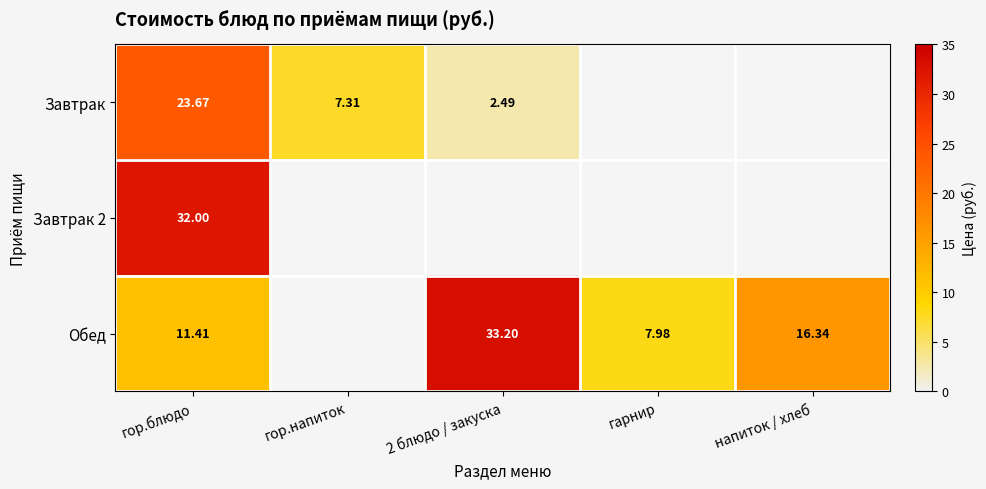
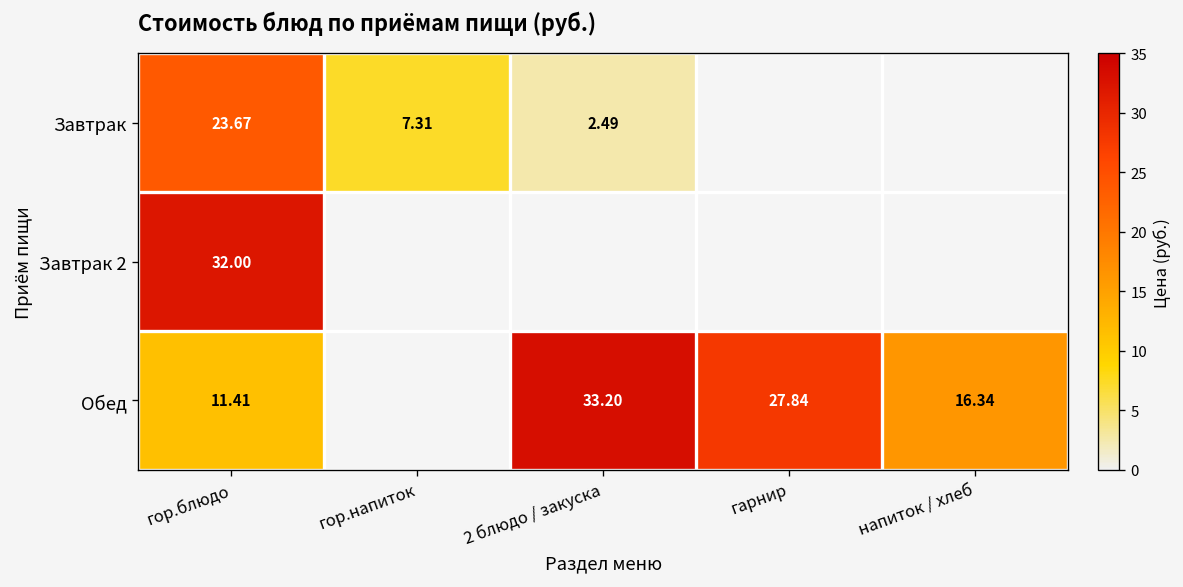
  {
    "Завтрак": {
      "гор.блюдо": 23.67,
      "гор.напиток": 7.31,
      "2 блюдо / закуска": 2.49
    },
    "Завтрак 2": {
      "гор.блюдо": 32.00
    },
    "Обед": {
      "гор.блюдо": 11.41,
      "2 блюдо / закуска": 33.20,
-     "гарнир": 7.98,
+     "гарнир": 27.84,
      "напиток / хлеб": 16.34
    }
  }
